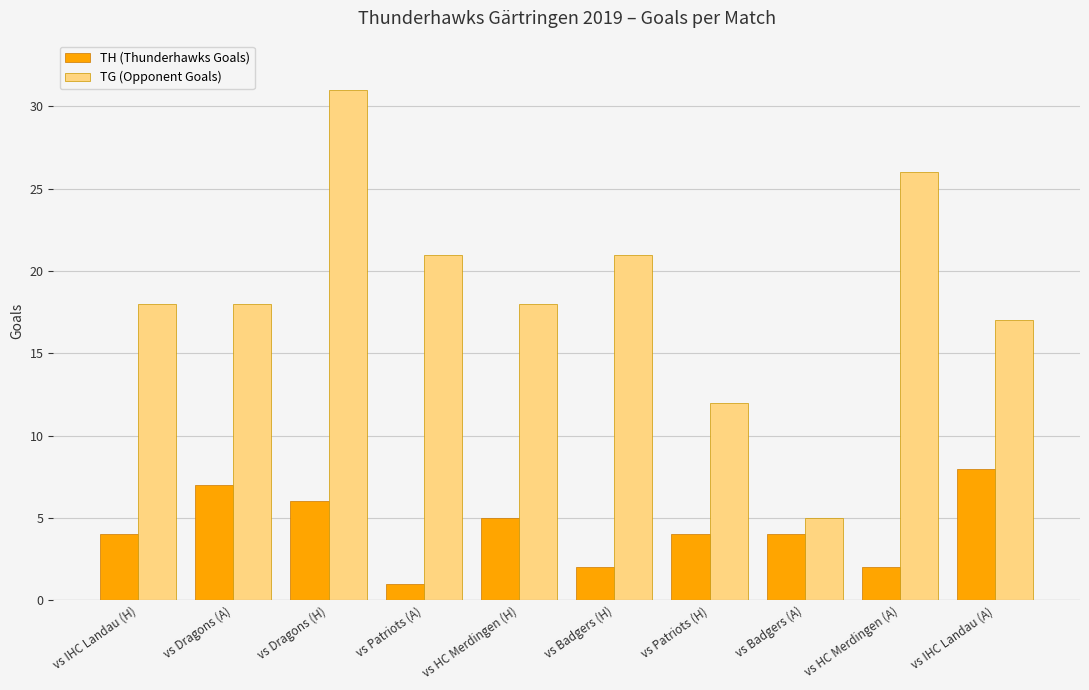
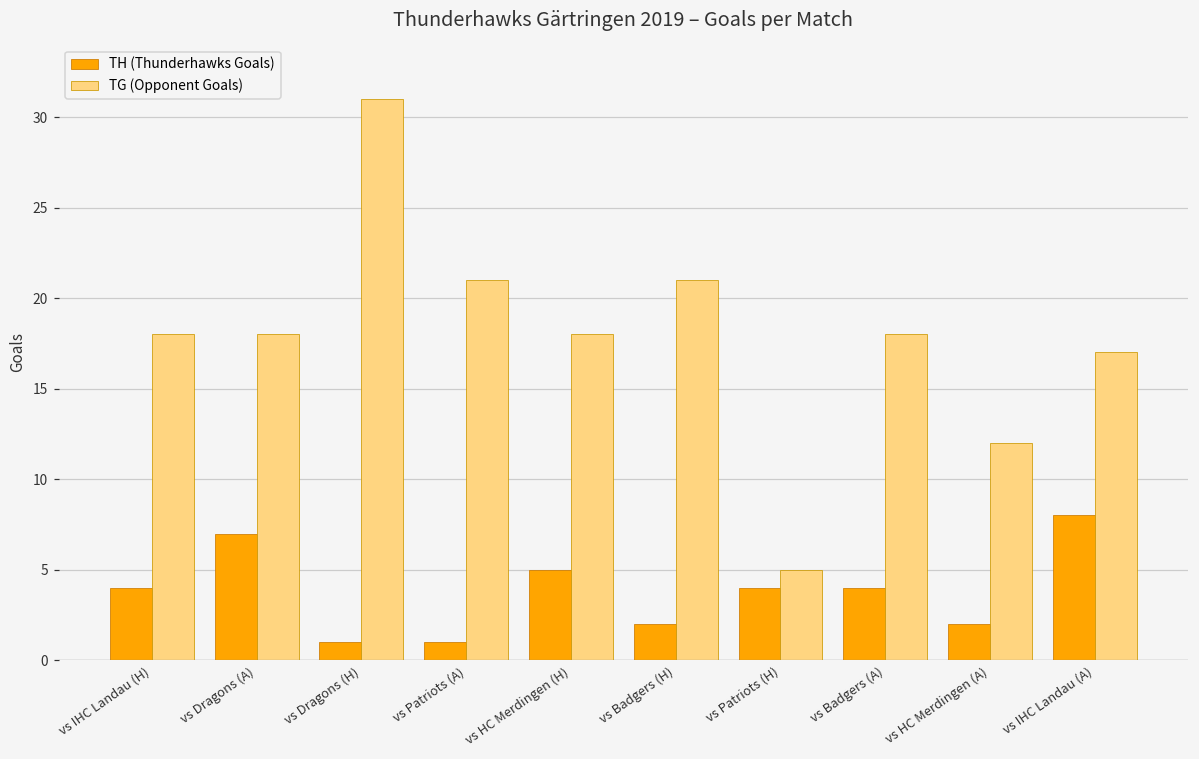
  {
    "TH (Thunderhawks Goals)": {
      "vs IHC Landau (H)": 4,
      "vs Dragons (A)": 7,
-     "vs Dragons (H)": 6,
+     "vs Dragons (H)": 1,
      "vs Patriots (A)": 1,
      "vs HC Merdingen (H)": 5,
      "vs Badgers (H)": 2,
      "vs Patriots (H)": 4,
      "vs Badgers (A)": 4,
      "vs HC Merdingen (A)": 2,
      "vs IHC Landau (A)": 8
    },
    "TG (Opponent Goals)": {
      "vs IHC Landau (H)": 18,
      "vs Dragons (A)": 18,
      "vs Dragons (H)": 31,
      "vs Patriots (A)": 21,
      "vs HC Merdingen (H)": 18,
      "vs Badgers (H)": 21,
-     "vs Patriots (H)": 12,
-     "vs Badgers (A)": 5,
-     "vs HC Merdingen (A)": 26,
+     "vs Patriots (H)": 5,
+     "vs Badgers (A)": 18,
+     "vs HC Merdingen (A)": 12,
      "vs IHC Landau (A)": 17
    }
  }
